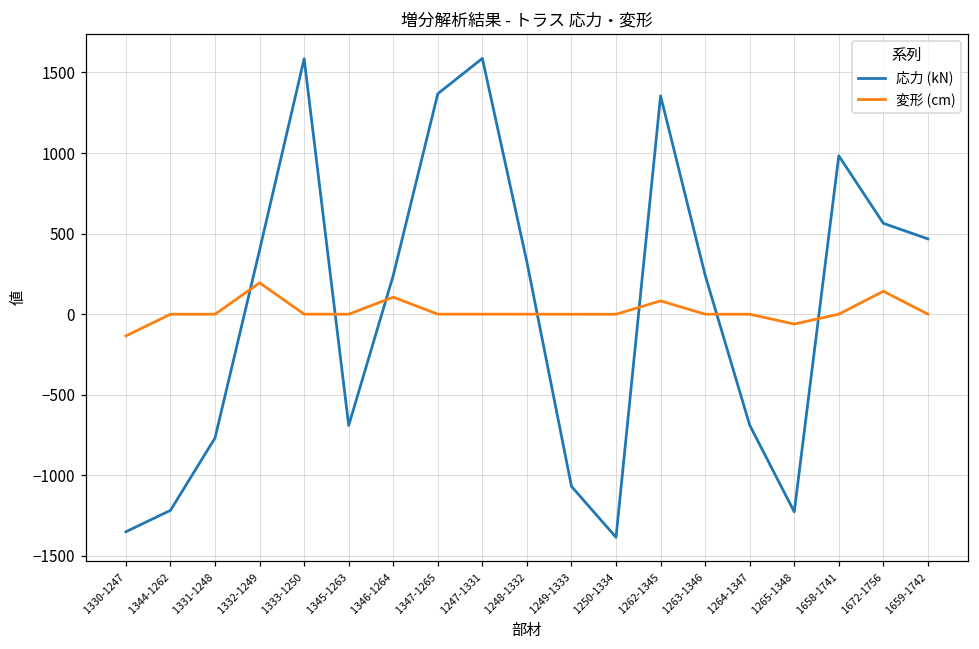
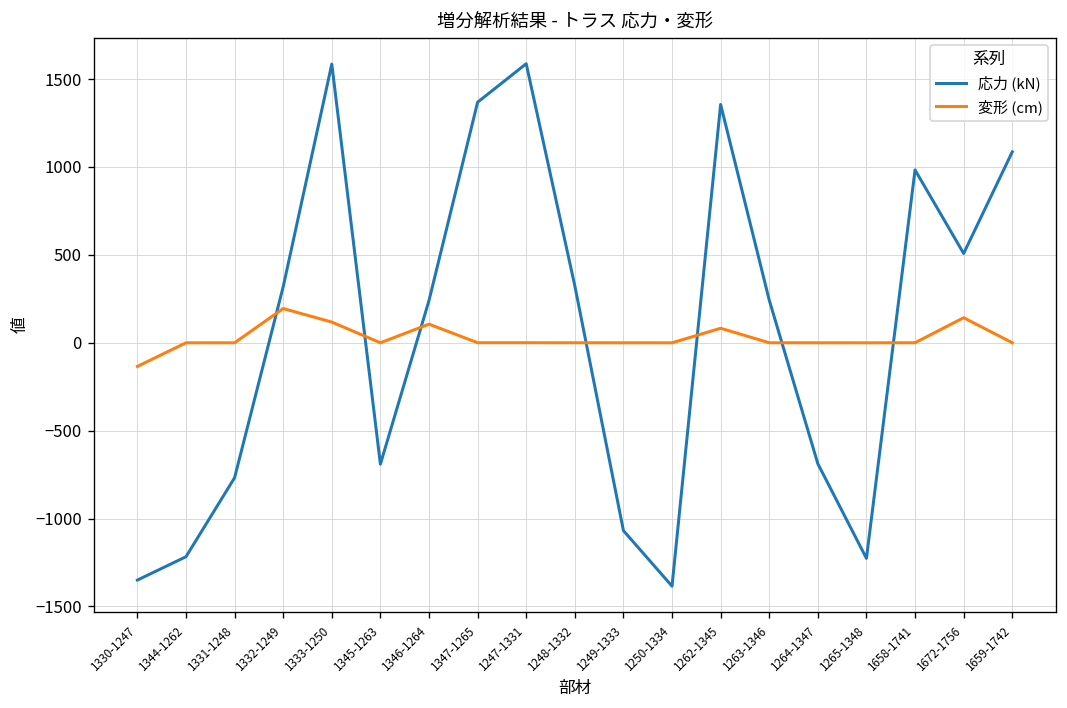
  {
    "応力 (kN)": {
      "1330-1247": -1350,
      "1344-1262": -1220,
      "1331-1248": -770,
-     "1332-1249": 400,
+     "1332-1249": 320,
      "1333-1250": 1590,
      "1345-1263": -690,
      "1346-1264": 240,
      "1347-1265": 1370,
      "1247-1331": 1590,
      "1248-1332": 320,
      "1249-1333": -1070,
      "1250-1334": -1380,
      "1262-1345": 1360,
      "1263-1346": 240,
      "1264-1347": -690,
      "1265-1348": -1230,
      "1658-1741": 980,
-     "1672-1756": 560,
-     "1659-1742": 470
+     "1672-1756": 510,
+     "1659-1742": 1090
    },
    "変形 (cm)": {
      "1330-1247": -130,
      "1344-1262": 0,
      "1331-1248": 0,
      "1332-1249": 190,
-     "1333-1250": 0,
+     "1333-1250": 120,
      "1345-1263": 0,
      "1346-1264": 110,
      "1347-1265": 0,
      "1247-1331": 0,
      "1248-1332": 0,
      "1249-1333": 0,
      "1250-1334": 0,
      "1262-1345": 80,
      "1263-1346": 0,
      "1264-1347": 0,
-     "1265-1348": -60,
+     "1265-1348": 0,
      "1658-1741": 0,
      "1672-1756": 140,
      "1659-1742": 0
    }
  }
